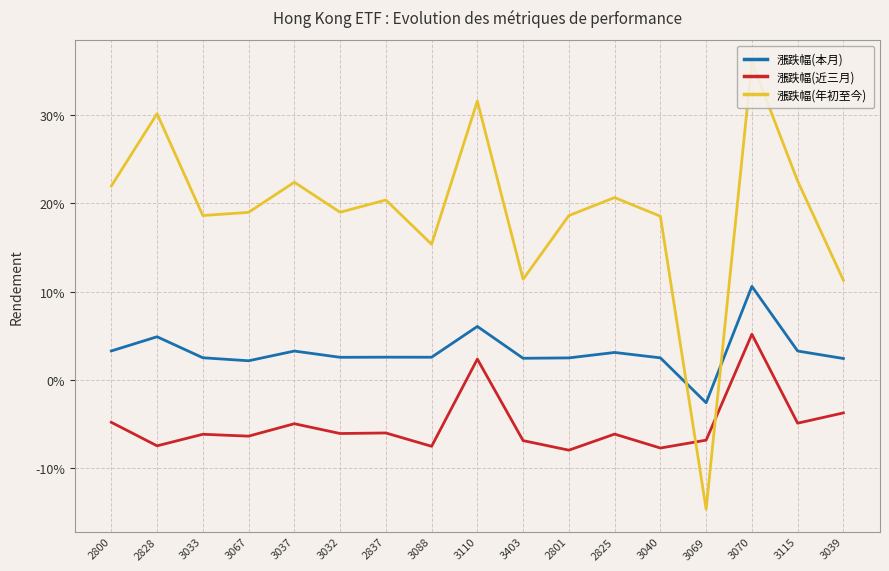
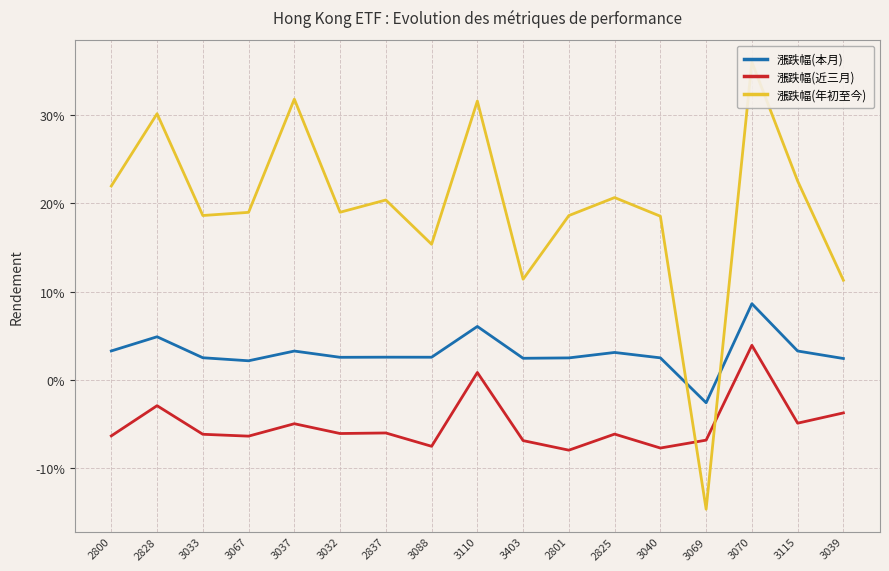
  {
    "漲跌幅(本月)": {
      "2800": "3%",
      "2828": "5%",
      "3033": "3%",
      "3067": "2%",
      "3037": "3%",
      "3032": "3%",
      "2837": "3%",
      "3088": "3%",
      "3110": "6%",
      "3403": "2%",
      "2801": "2%",
      "2825": "3%",
      "3040": "2%",
      "3069": "-3%",
-     "3070": "11%",
+     "3070": "9%",
      "3115": "3%",
      "3039": "2%"
    },
    "漲跌幅(近三月)": {
-     "2800": "-5%",
-     "2828": "-7%",
+     "2800": "-6%",
+     "2828": "-3%",
      "3033": "-6%",
      "3067": "-6%",
      "3037": "-5%",
      "3032": "-6%",
      "2837": "-6%",
      "3088": "-8%",
-     "3110": "2%",
+     "3110": "1%",
      "3403": "-7%",
      "2801": "-8%",
      "2825": "-6%",
      "3040": "-8%",
      "3069": "-7%",
-     "3070": "5%",
+     "3070": "4%",
      "3115": "-5%",
      "3039": "-4%"
    },
    "漲跌幅(年初至今)": {
      "2800": "22%",
      "2828": "30%",
      "3033": "19%",
      "3067": "19%",
-     "3037": "22%",
+     "3037": "32%",
      "3032": "19%",
      "2837": "20%",
      "3088": "15%",
      "3110": "32%",
      "3403": "11%",
      "2801": "19%",
      "2825": "21%",
      "3040": "19%",
      "3069": "-15%",
      "3115": "23%",
      "3039": "11%"
    }
  }
